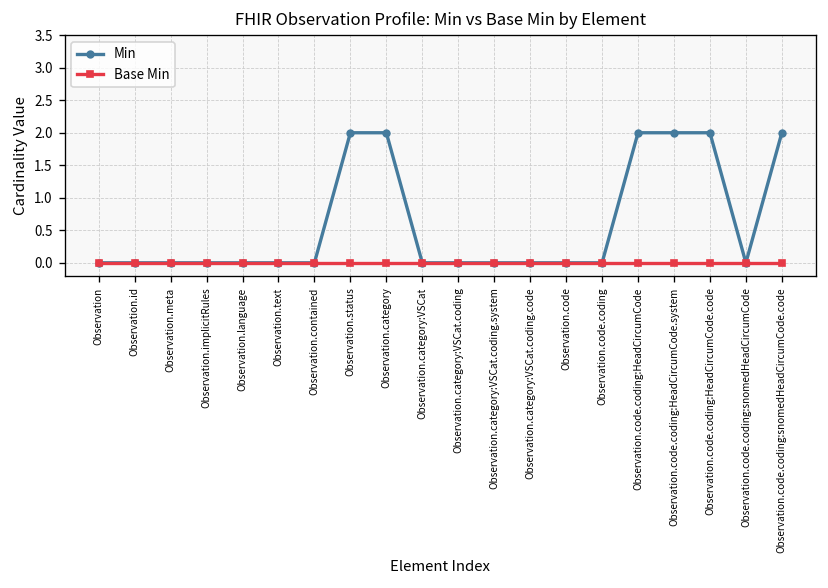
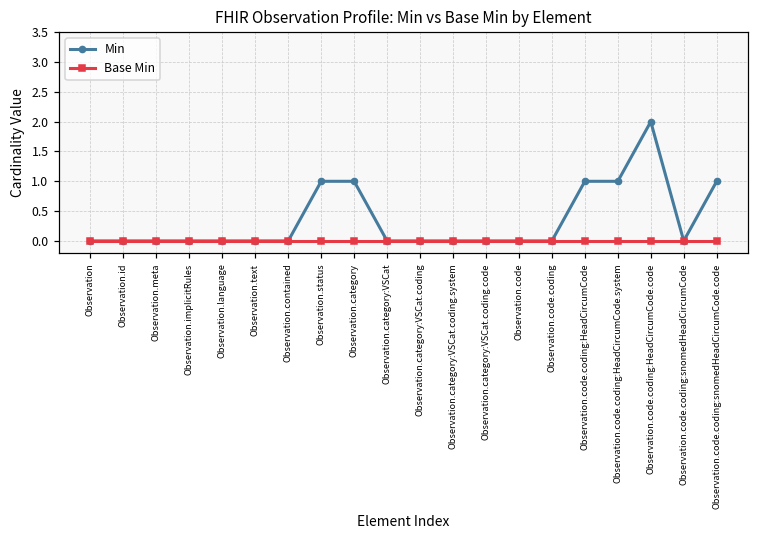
  {
    "Min": {
-     "Observation.status": 2,
-     "Observation.category": 2,
-     "Observation.code.coding:HeadCircumCode": 2,
-     "Observation.code.coding:HeadCircumCode.system": 2,
+     "Observation.status": 1,
+     "Observation.category": 1,
+     "Observation.code.coding:HeadCircumCode": 1,
+     "Observation.code.coding:HeadCircumCode.system": 1,
      "Observation.code.coding:HeadCircumCode.code": 2,
-     "Observation.code.coding:snomedHeadCircumCode.code": 2
+     "Observation.code.coding:snomedHeadCircumCode.code": 1
    },
    "Base Min": {
      "Observation.status": 0,
      "Observation.category": 0,
      "Observation.code.coding:HeadCircumCode": 0,
      "Observation.code.coding:HeadCircumCode.system": 0,
      "Observation.code.coding:HeadCircumCode.code": 0,
      "Observation.code.coding:snomedHeadCircumCode.code": 0
    }
  }
